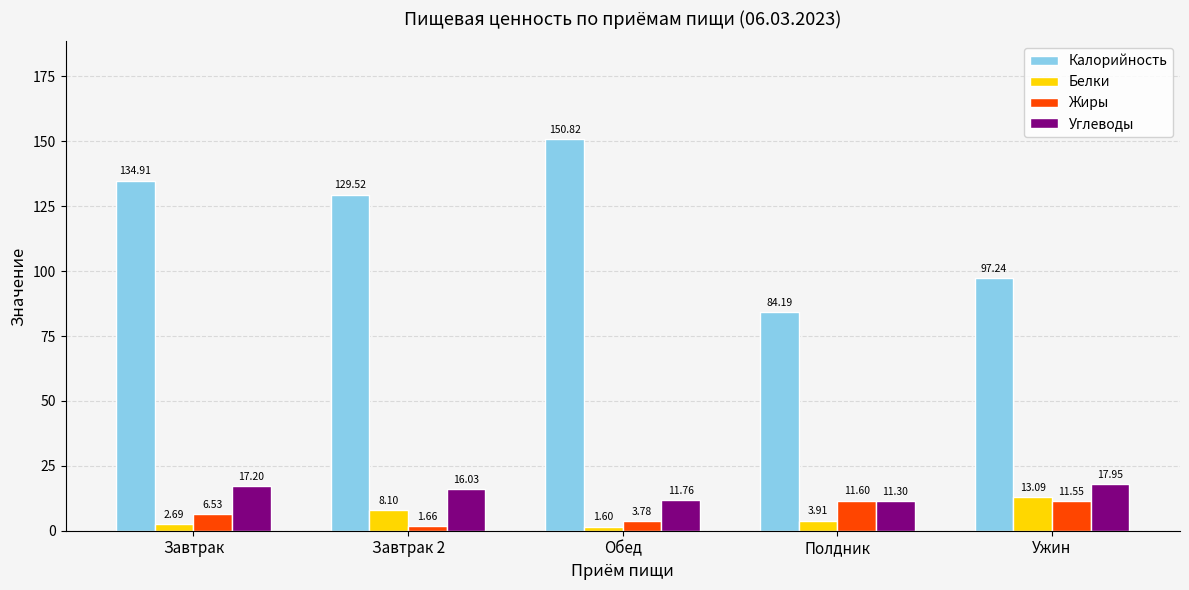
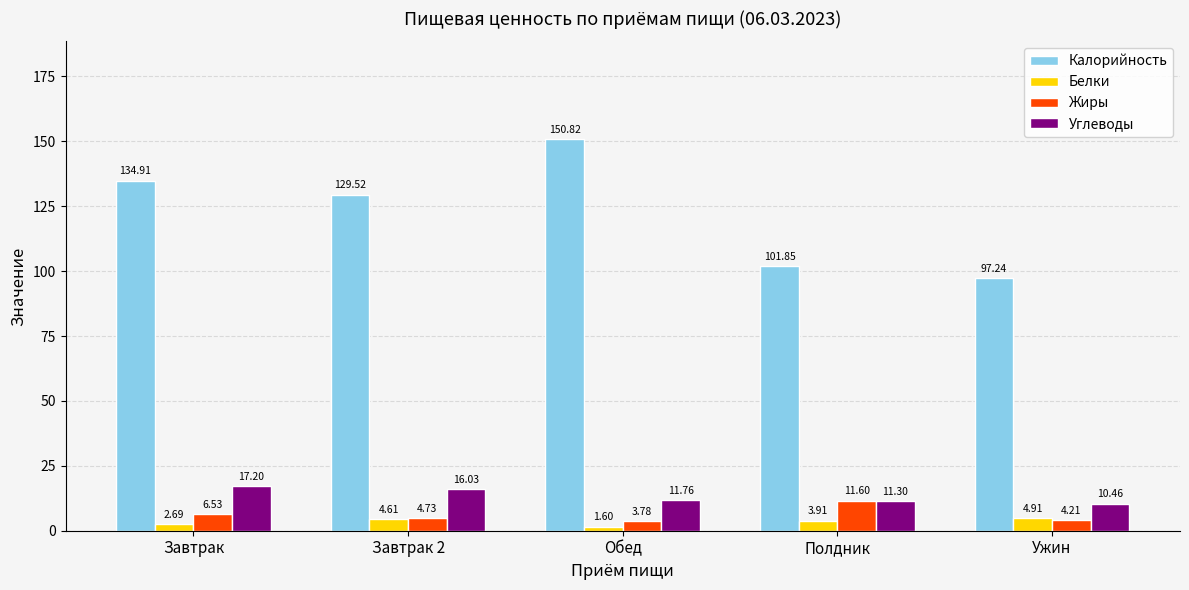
  {
    "Калорийность": {
      "Завтрак": 134.91,
      "Завтрак 2": 129.52,
      "Обед": 150.82,
-     "Полдник": 84.19,
+     "Полдник": 101.85,
      "Ужин": 97.24
    },
    "Белки": {
      "Завтрак": 2.69,
-     "Завтрак 2": 8.10,
+     "Завтрак 2": 4.61,
      "Обед": 1.60,
      "Полдник": 3.91,
-     "Ужин": 13.09
+     "Ужин": 4.91
    },
    "Жиры": {
      "Завтрак": 6.53,
-     "Завтрак 2": 1.66,
+     "Завтрак 2": 4.73,
      "Обед": 3.78,
      "Полдник": 11.60,
-     "Ужин": 11.55
+     "Ужин": 4.21
    },
    "Углеводы": {
      "Завтрак": 17.20,
      "Завтрак 2": 16.03,
      "Обед": 11.76,
      "Полдник": 11.30,
-     "Ужин": 17.95
+     "Ужин": 10.46
    }
  }
